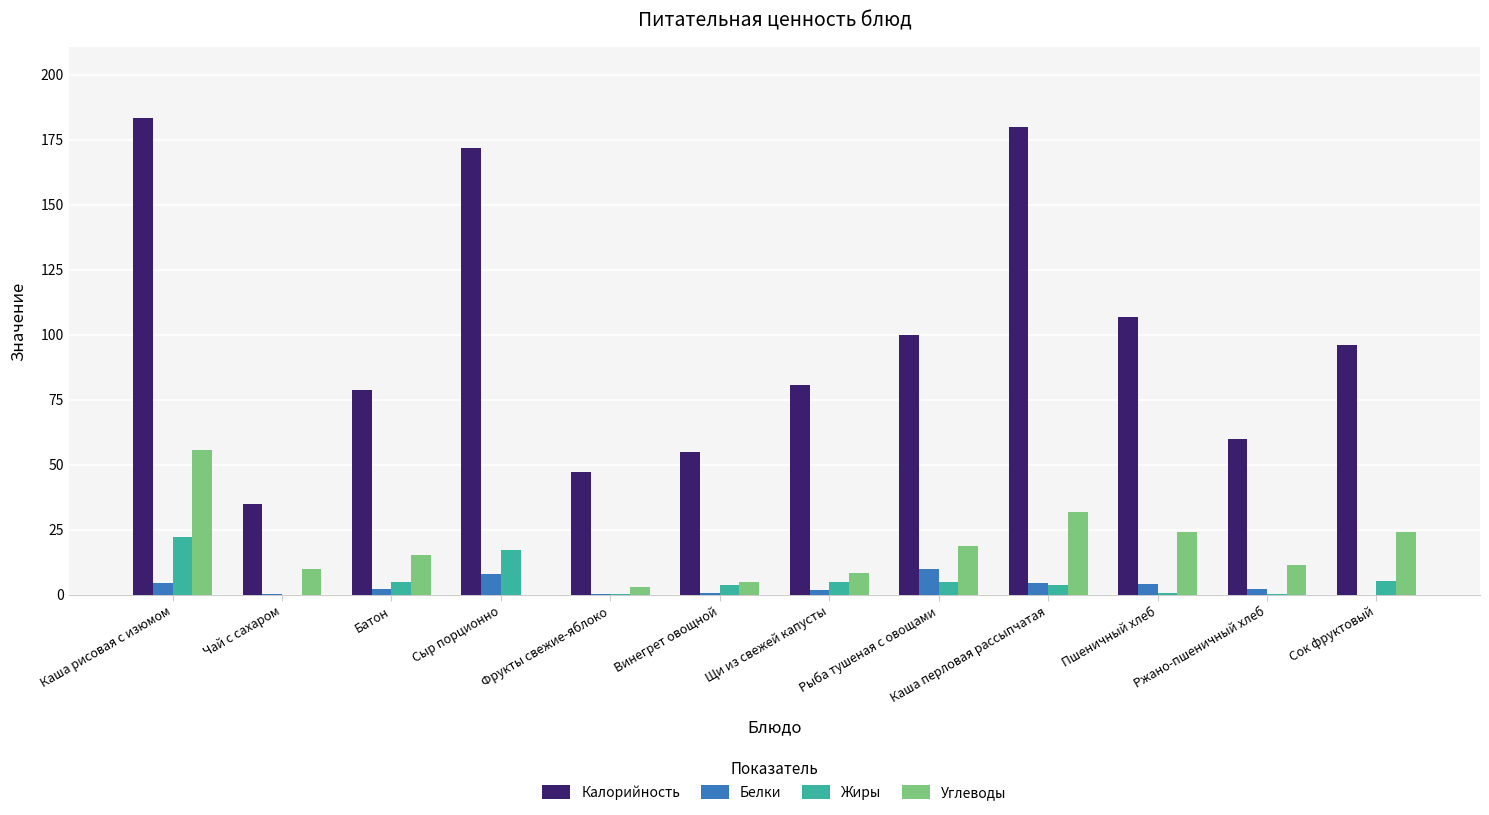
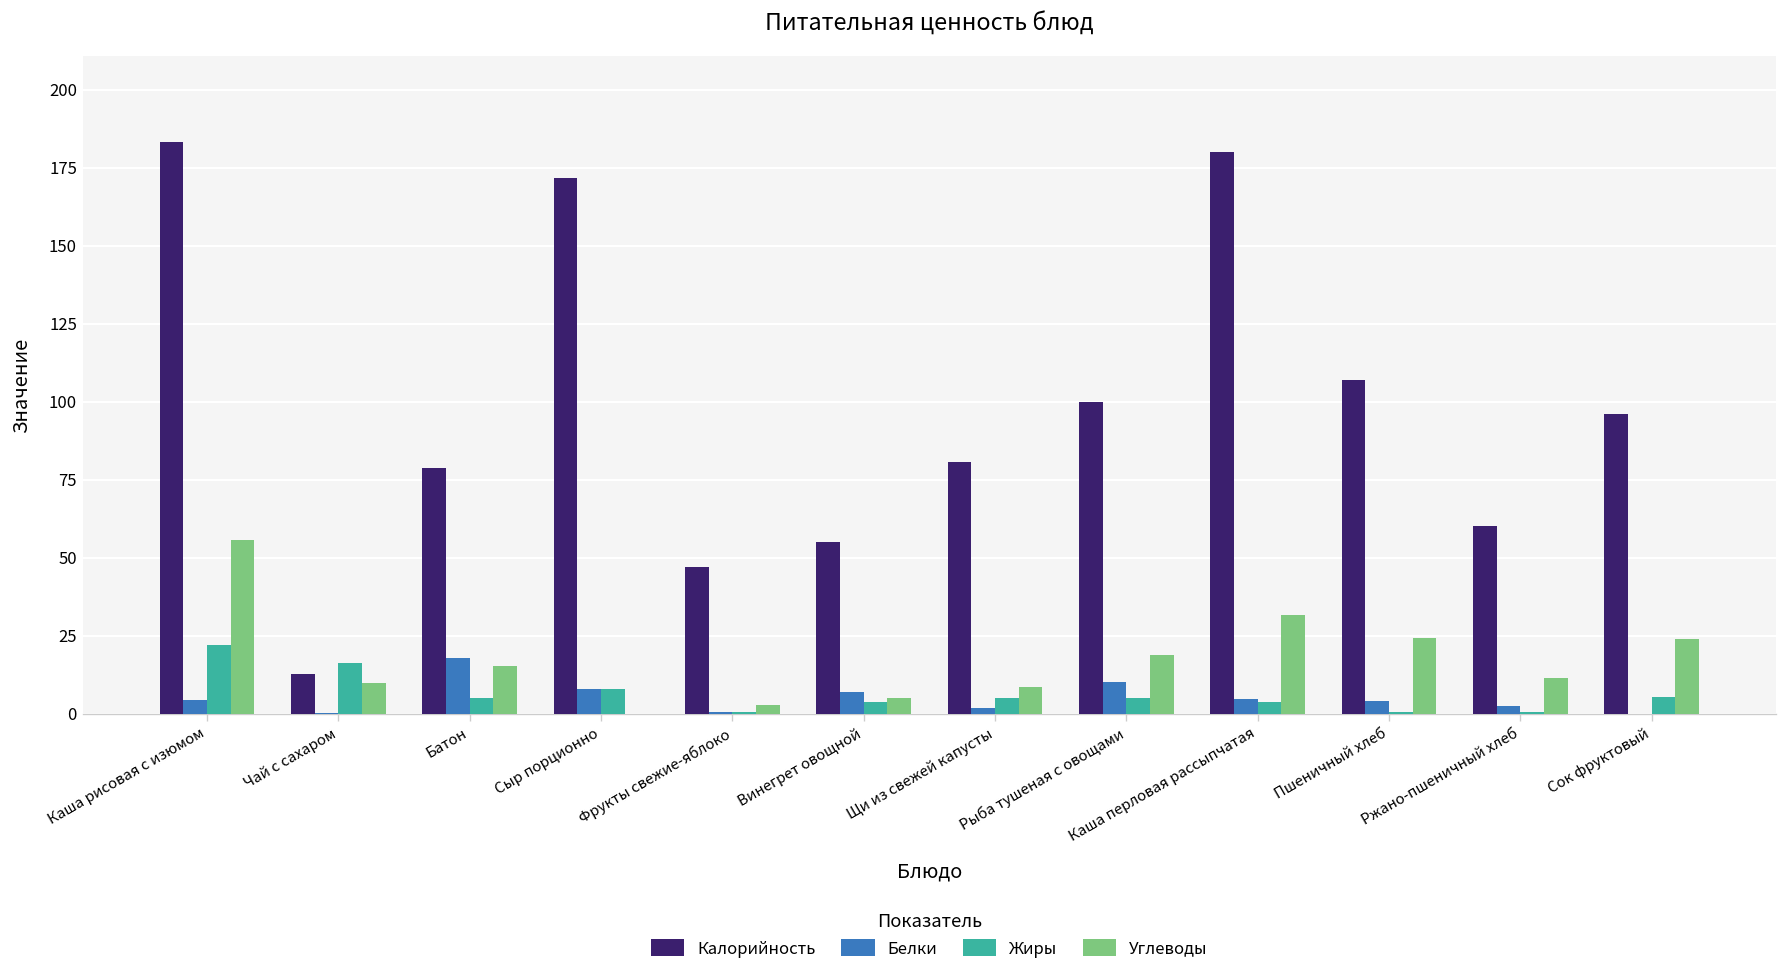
  {
    "Калорийность": {
      "Каша рисовая с изюмом": 183,
-     "Чай с сахаром": 35,
+     "Чай с сахаром": 13,
      "Батон": 79,
      "Сыр порционно": 172,
      "Фрукты свежие-яблоко": 47,
      "Винегрет овощной": 55,
      "Щи из свежей капусты": 81,
      "Рыба тушеная с овощами": 100,
      "Каша перловая рассыпчатая": 180,
      "Пшеничный хлеб": 107,
      "Ржано-пшеничный хлеб": 60,
      "Сок фруктовый": 96
    },
    "Белки": {
      "Каша рисовая с изюмом": 4,
-     "Батон": 2,
+     "Батон": 18,
      "Сыр порционно": 8,
-     "Винегрет овощной": 1,
+     "Винегрет овощной": 7,
      "Щи из свежей капусты": 2,
      "Рыба тушеная с овощами": 10,
      "Каша перловая рассыпчатая": 5,
      "Пшеничный хлеб": 4,
      "Ржано-пшеничный хлеб": 2,
      "Сок фруктовый": 0
    },
    "Жиры": {
      "Каша рисовая с изюмом": 22,
-     "Чай с сахаром": 0,
+     "Чай с сахаром": 16,
      "Батон": 5,
-     "Сыр порционно": 17,
+     "Сыр порционно": 8,
      "Винегрет овощной": 4,
      "Щи из свежей капусты": 5,
      "Рыба тушеная с овощами": 5,
      "Каша перловая рассыпчатая": 4,
      "Сок фруктовый": 5
    },
    "Углеводы": {
      "Каша рисовая с изюмом": 56,
      "Чай с сахаром": 10,
      "Батон": 15,
      "Сыр порционно": 0,
      "Фрукты свежие-яблоко": 3,
      "Винегрет овощной": 5,
      "Щи из свежей капусты": 8,
      "Рыба тушеная с овощами": 19,
      "Каша перловая рассыпчатая": 32,
      "Пшеничный хлеб": 24,
      "Ржано-пшеничный хлеб": 11,
      "Сок фруктовый": 24
    }
  }
